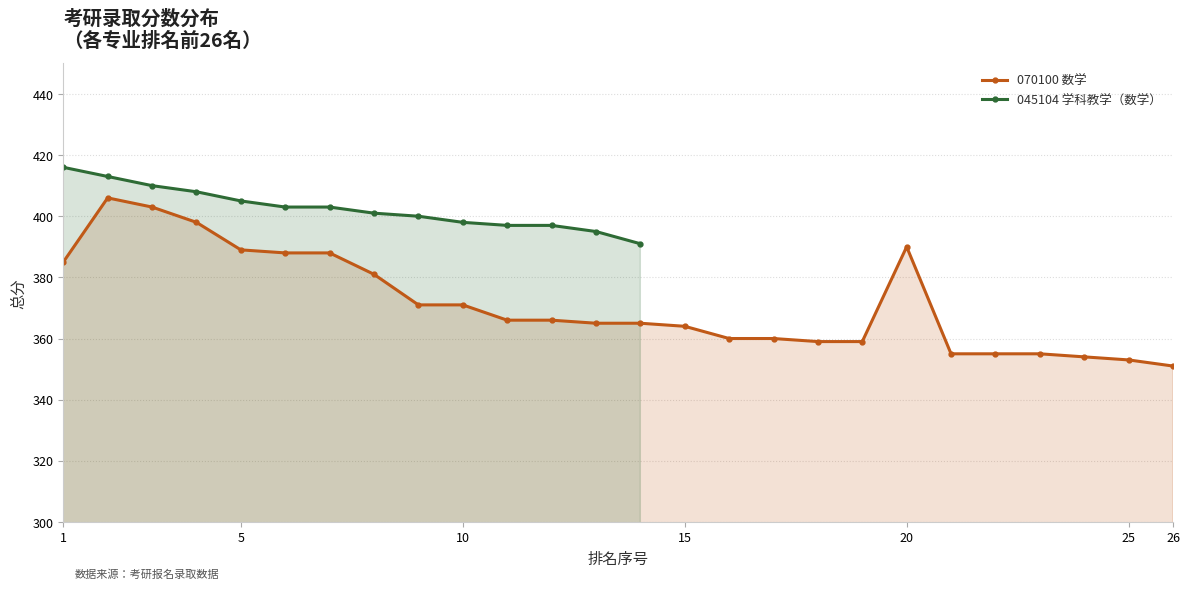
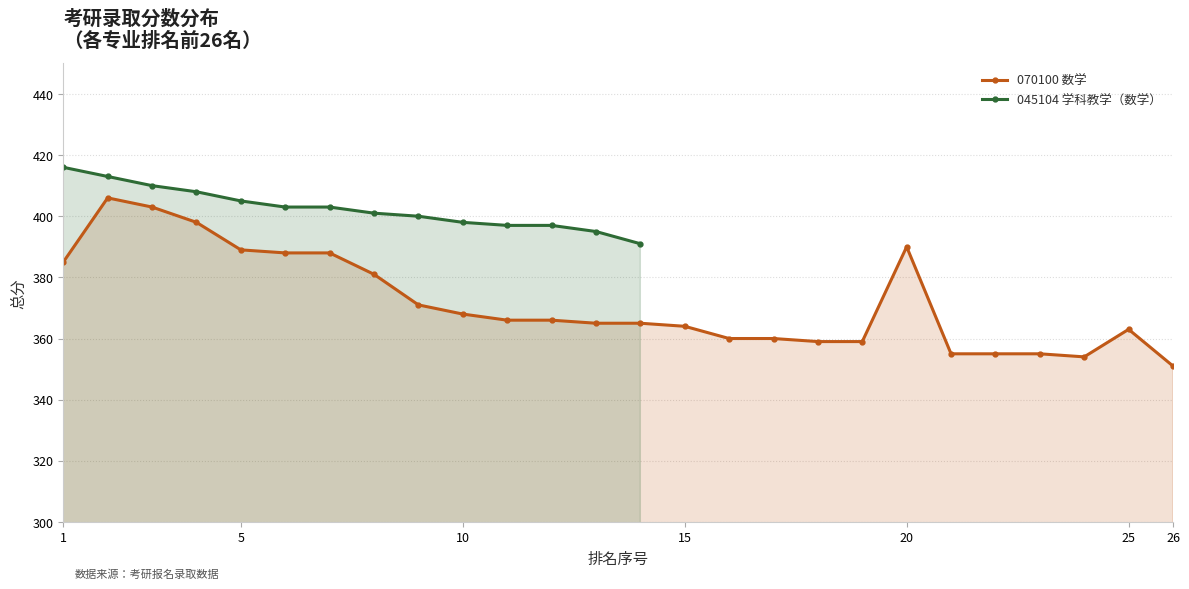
  {
    "070100 数学": {
      "1": 385,
      "5": 389,
-     "10": 371,
+     "10": 368,
      "15": 364,
      "20": 390,
-     "25": 353,
+     "25": 363,
      "26": 351
    },
    "045104 学科教学（数学）": {
      "1": 416,
      "5": 405,
      "10": 398
    }
  }
